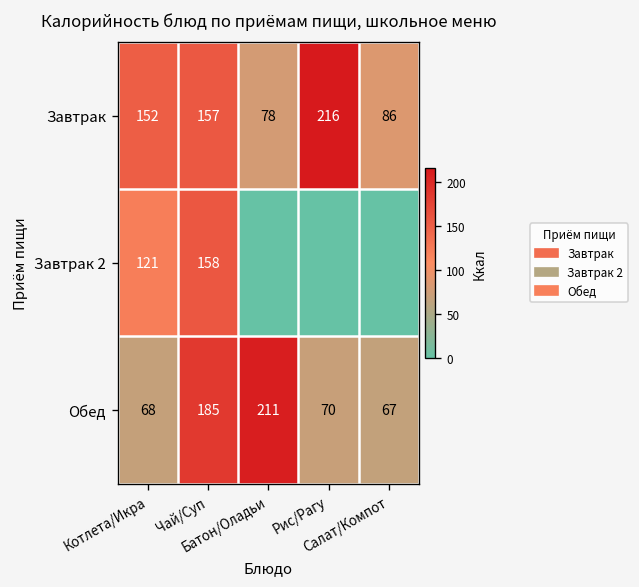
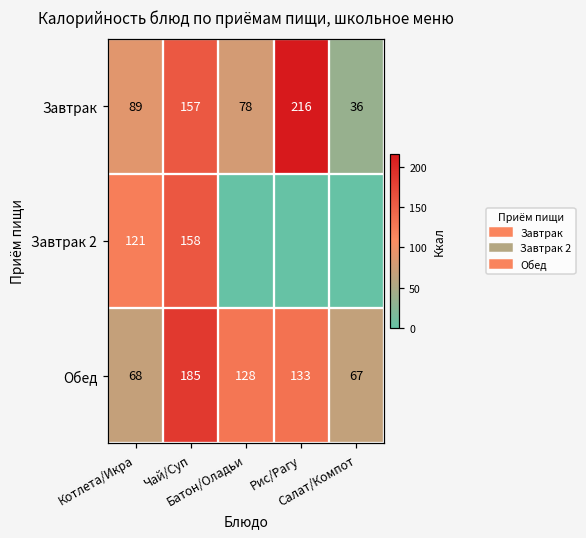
  {
    "Завтрак": {
-     "Котлета/Икра": 152,
+     "Котлета/Икра": 89,
      "Чай/Суп": 157,
      "Батон/Оладьи": 78,
      "Рис/Рагу": 216,
-     "Салат/Компот": 86
+     "Салат/Компот": 36
    },
    "Завтрак 2": {
      "Котлета/Икра": 121,
      "Чай/Суп": 158
    },
    "Обед": {
      "Котлета/Икра": 68,
      "Чай/Суп": 185,
-     "Батон/Оладьи": 211,
-     "Рис/Рагу": 70,
+     "Батон/Оладьи": 128,
+     "Рис/Рагу": 133,
      "Салат/Компот": 67
    }
  }
